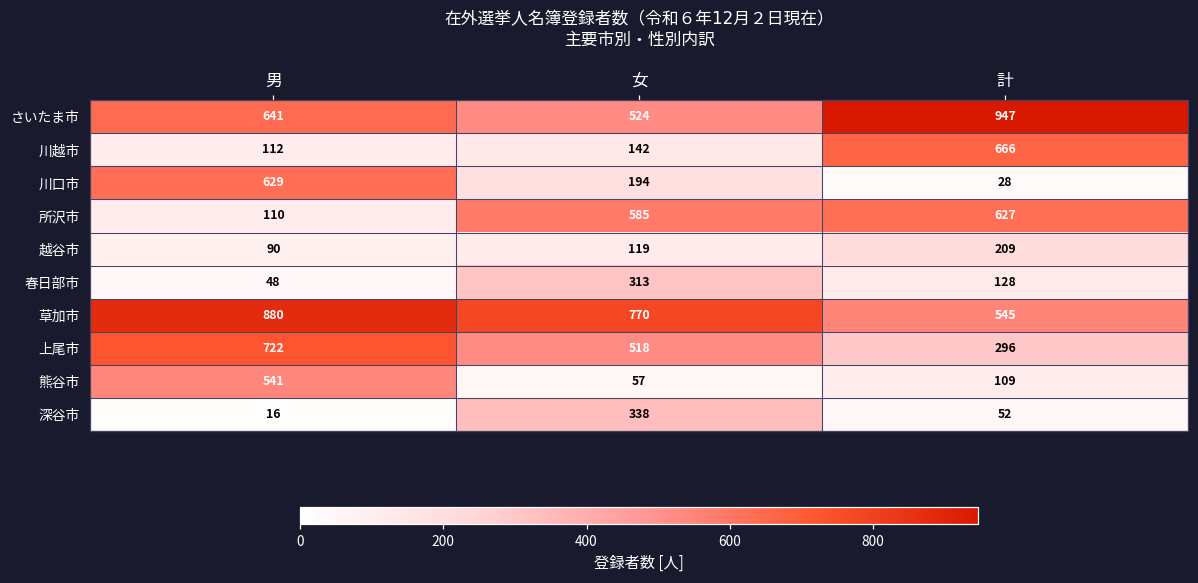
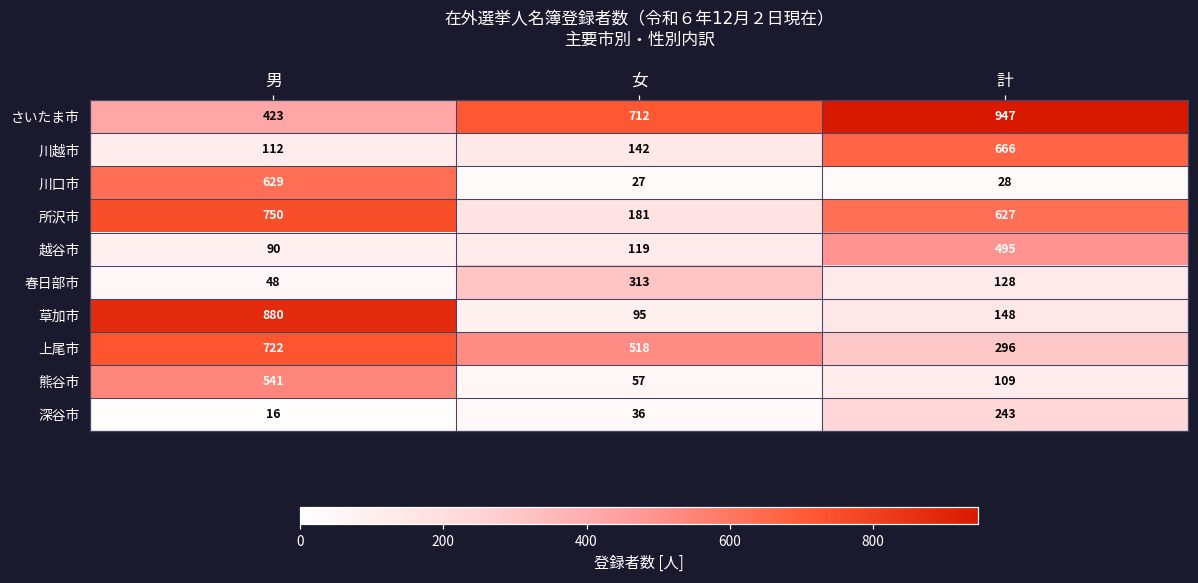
  {
    "さいたま市": {
-     "男": 641,
-     "女": 524,
+     "男": 423,
+     "女": 712,
      "計": 947
    },
    "川越市": {
      "男": 112,
      "女": 142,
      "計": 666
    },
    "川口市": {
      "男": 629,
-     "女": 194,
+     "女": 27,
      "計": 28
    },
    "所沢市": {
-     "男": 110,
-     "女": 585,
+     "男": 750,
+     "女": 181,
      "計": 627
    },
    "越谷市": {
      "男": 90,
      "女": 119,
-     "計": 209
+     "計": 495
    },
    "春日部市": {
      "男": 48,
      "女": 313,
      "計": 128
    },
    "草加市": {
      "男": 880,
-     "女": 770,
-     "計": 545
+     "女": 95,
+     "計": 148
    },
    "上尾市": {
      "男": 722,
      "女": 518,
      "計": 296
    },
    "熊谷市": {
      "男": 541,
      "女": 57,
      "計": 109
    },
    "深谷市": {
      "男": 16,
-     "女": 338,
-     "計": 52
+     "女": 36,
+     "計": 243
    }
  }
